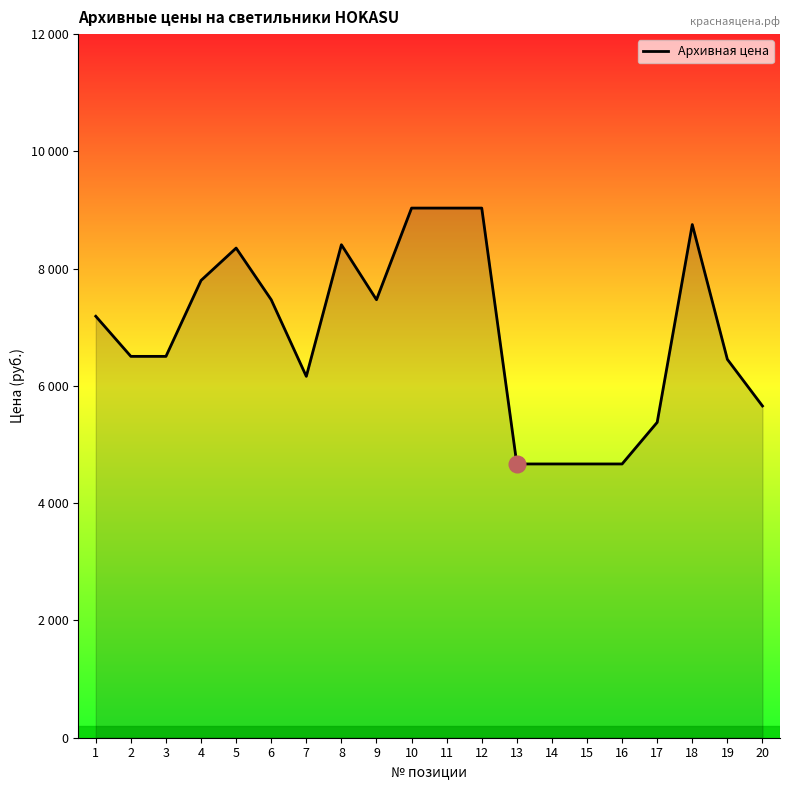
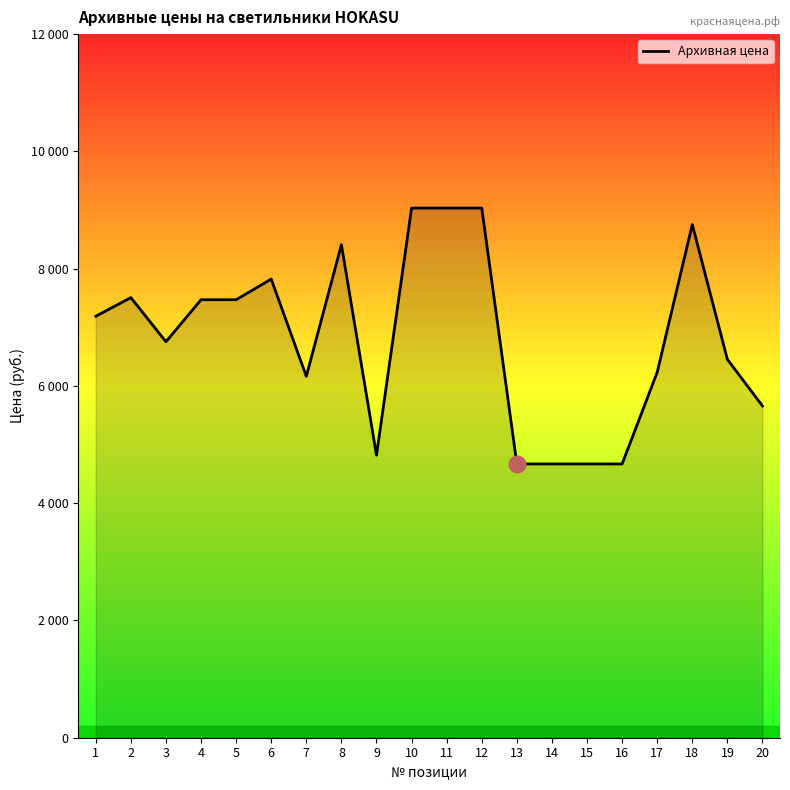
  {
    "Архивная цена": {
      "1": 7200,
-     "2": 6500,
-     "3": 6500,
-     "4": 7800,
-     "5": 8400,
-     "6": 7500,
+     "2": 7500,
+     "3": 6800,
+     "4": 7500,
+     "5": 7500,
+     "6": 7800,
      "7": 6200,
      "8": 8400,
-     "9": 7500,
+     "9": 4800,
      "10": 9000,
      "11": 9000,
      "12": 9000,
      "14": 4700,
      "15": 4700,
      "16": 4700,
-     "17": 5400,
+     "17": 6200,
      "18": 8800,
      "19": 6500,
      "20": 5700
    }
  }
